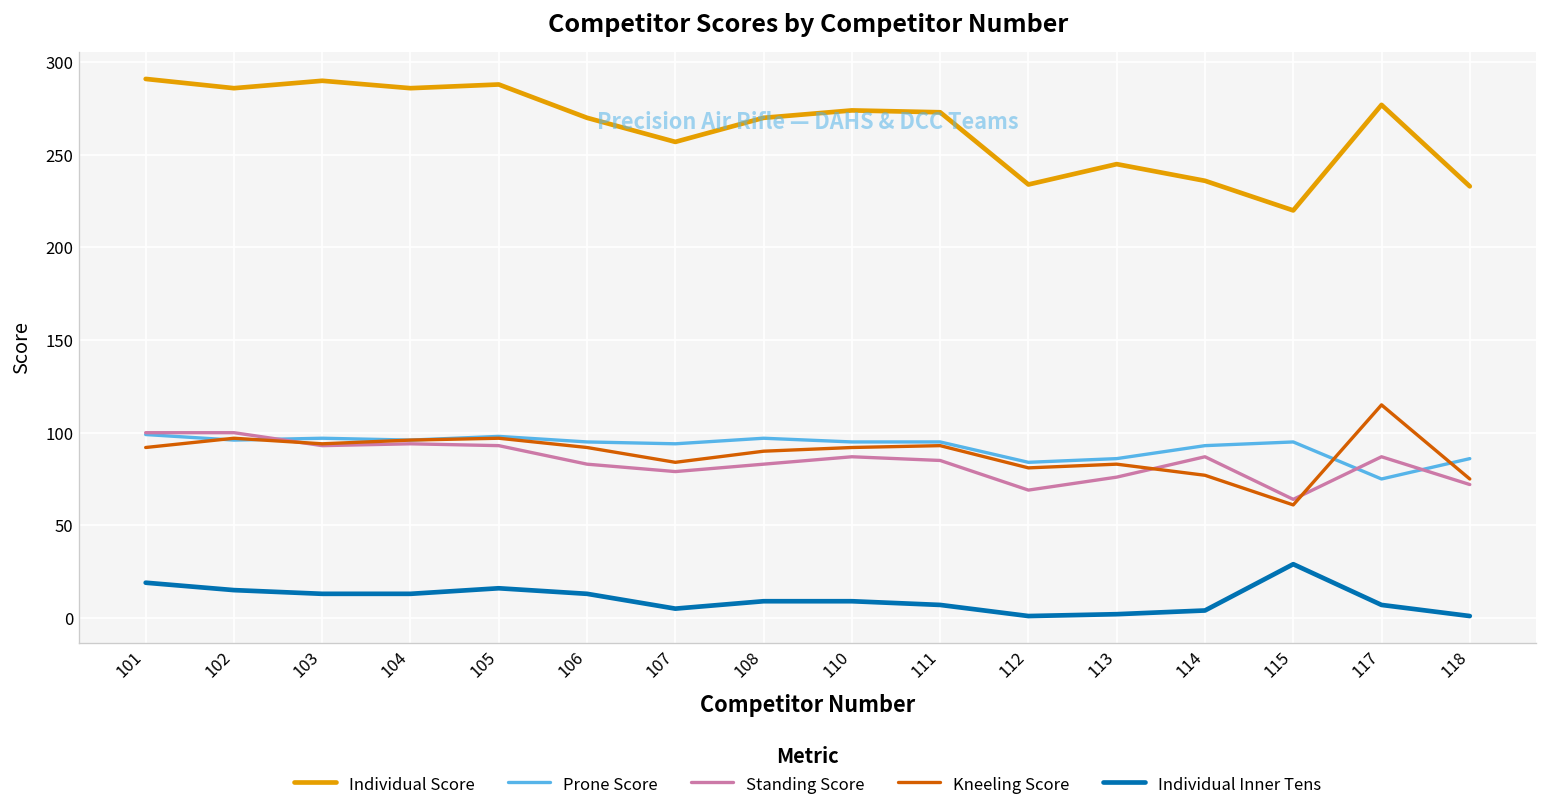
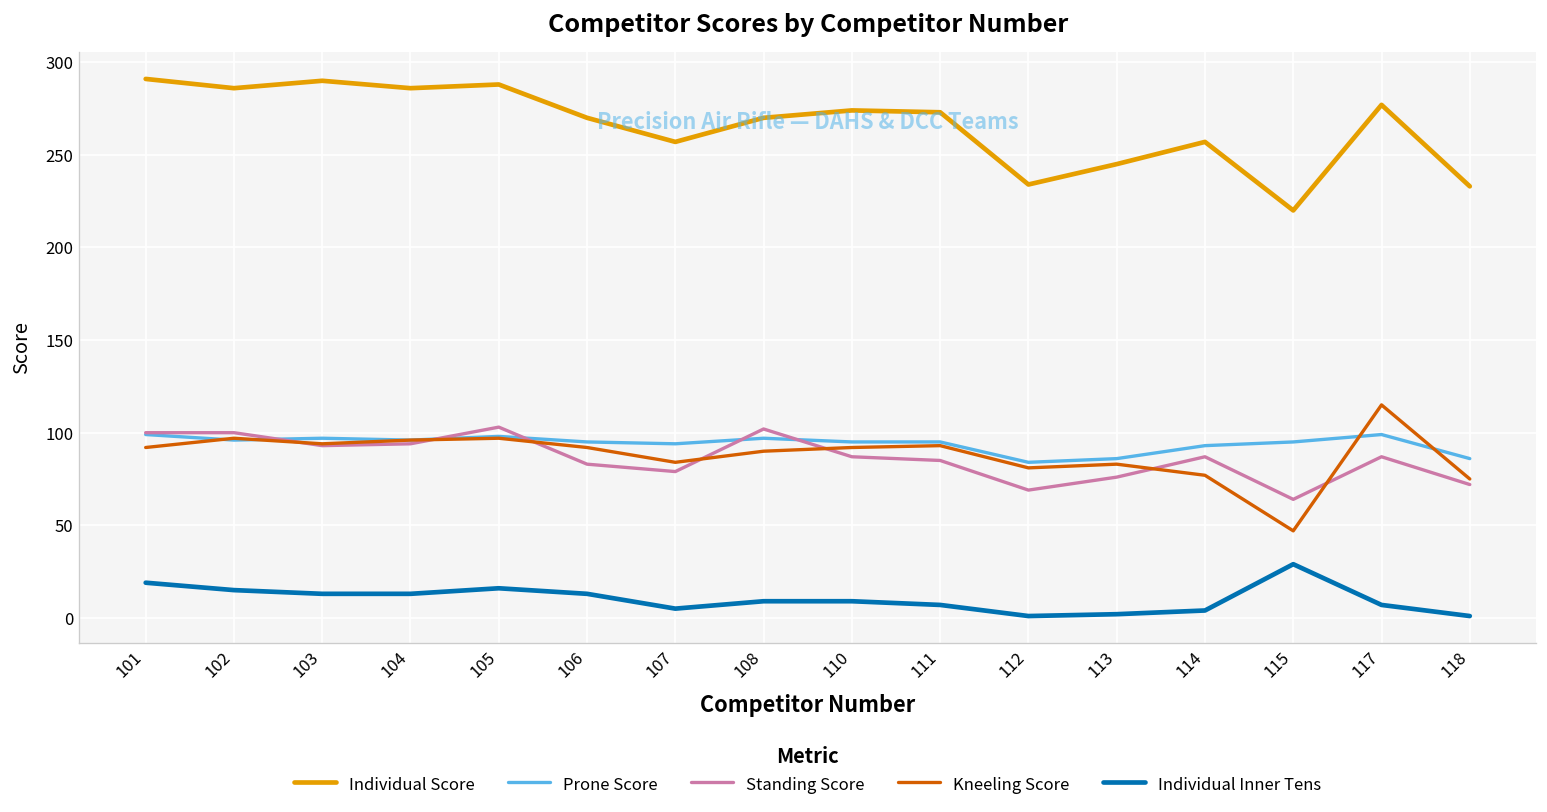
  {
    "Individual Score": {
      "101": 291,
      "102": 286,
      "103": 290,
      "104": 286,
      "105": 288,
      "106": 270,
      "107": 257,
      "108": 270,
      "110": 274,
      "111": 273,
      "112": 234,
      "113": 245,
-     "114": 236,
+     "114": 257,
      "115": 220,
      "117": 277,
      "118": 233
    },
    "Prone Score": {
      "103": 97,
      "106": 95,
      "107": 94,
      "108": 97,
      "110": 95,
      "111": 95,
      "112": 84,
      "113": 86,
      "114": 93,
      "115": 95,
-     "117": 75,
+     "117": 99,
      "118": 86
    },
    "Standing Score": {
      "102": 100,
      "104": 94,
-     "105": 93,
+     "105": 103,
      "106": 83,
      "107": 79,
-     "108": 83,
+     "108": 102,
      "110": 87,
      "111": 85,
      "112": 69,
      "113": 76,
      "114": 87,
      "115": 64,
      "117": 87,
      "118": 72
    },
    "Kneeling Score": {
      "101": 92,
      "106": 92,
      "107": 84,
      "108": 90,
      "110": 92,
      "111": 93,
      "112": 81,
      "113": 83,
      "114": 77,
-     "115": 61,
+     "115": 47,
      "117": 115,
      "118": 75
    },
    "Individual Inner Tens": {
      "101": 19,
      "102": 15,
      "103": 13,
      "104": 13,
      "105": 16,
      "106": 13,
      "107": 5,
      "108": 9,
      "110": 9,
      "111": 7,
      "112": 1,
      "113": 2,
      "114": 4,
      "115": 29,
      "117": 7,
      "118": 1
    }
  }
